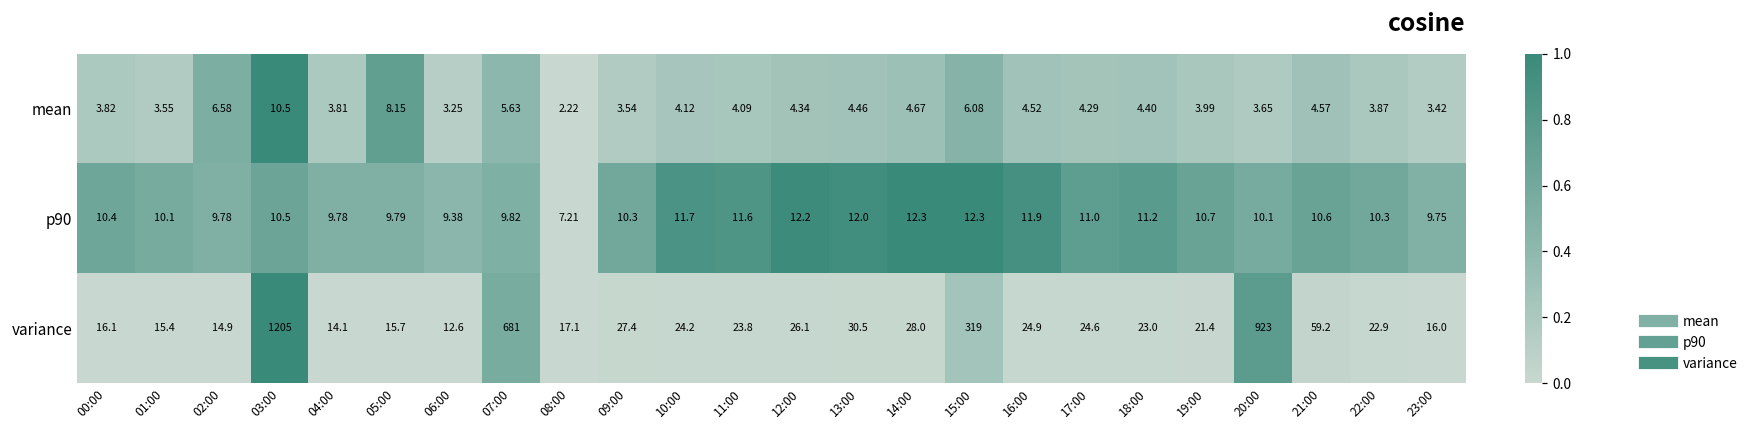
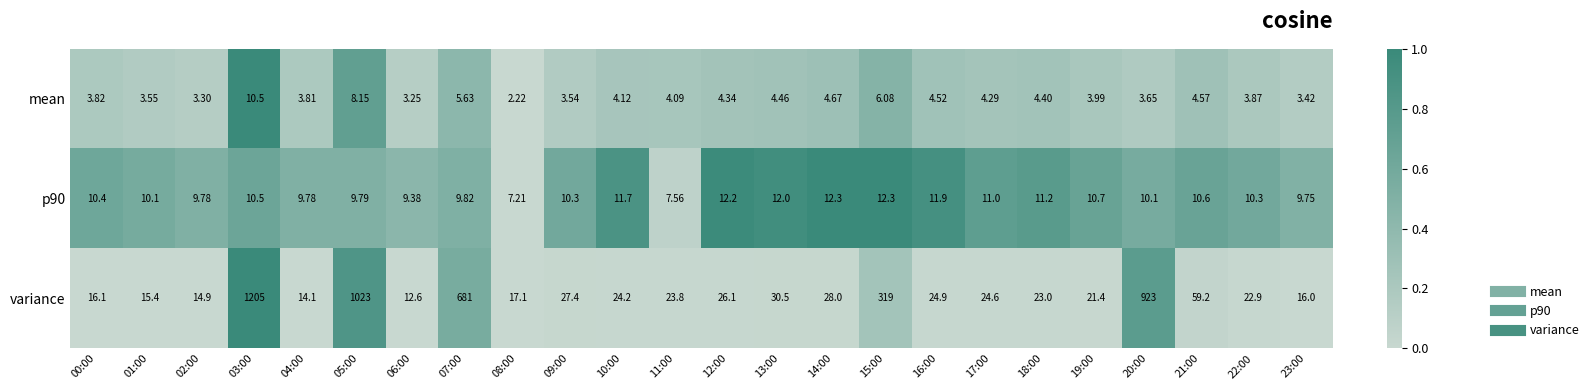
  {
    "mean": {
      "00:00": 3.82,
      "01:00": 3.55,
-     "02:00": 6.58,
+     "02:00": 3.30,
      "03:00": 10.5,
      "04:00": 3.81,
      "05:00": 8.15,
      "06:00": 3.25,
      "07:00": 5.63,
      "08:00": 2.22,
      "09:00": 3.54,
      "10:00": 4.12,
      "11:00": 4.09,
      "12:00": 4.34,
      "13:00": 4.46,
      "14:00": 4.67,
      "15:00": 6.08,
      "16:00": 4.52,
      "17:00": 4.29,
      "18:00": 4.40,
      "19:00": 3.99,
      "20:00": 3.65,
      "21:00": 4.57,
      "22:00": 3.87,
      "23:00": 3.42
    },
    "p90": {
      "00:00": 10.4,
      "01:00": 10.1,
      "02:00": 9.78,
      "03:00": 10.5,
      "04:00": 9.78,
      "05:00": 9.79,
      "06:00": 9.38,
      "07:00": 9.82,
      "08:00": 7.21,
      "09:00": 10.3,
      "10:00": 11.7,
-     "11:00": 11.6,
+     "11:00": 7.56,
      "12:00": 12.2,
      "13:00": 12.0,
      "14:00": 12.3,
      "15:00": 12.3,
      "16:00": 11.9,
      "17:00": 11.0,
      "18:00": 11.2,
      "19:00": 10.7,
      "20:00": 10.1,
      "21:00": 10.6,
      "22:00": 10.3,
      "23:00": 9.75
    },
    "variance": {
      "00:00": 16.1,
      "01:00": 15.4,
      "02:00": 14.9,
      "03:00": 1205,
      "04:00": 14.1,
-     "05:00": 15.7,
+     "05:00": 1023,
      "06:00": 12.6,
      "07:00": 681,
      "08:00": 17.1,
      "09:00": 27.4,
      "10:00": 24.2,
      "11:00": 23.8,
      "12:00": 26.1,
      "13:00": 30.5,
      "14:00": 28.0,
      "15:00": 319,
      "16:00": 24.9,
      "17:00": 24.6,
      "18:00": 23.0,
      "19:00": 21.4,
      "20:00": 923,
      "21:00": 59.2,
      "22:00": 22.9,
      "23:00": 16.0
    }
  }
